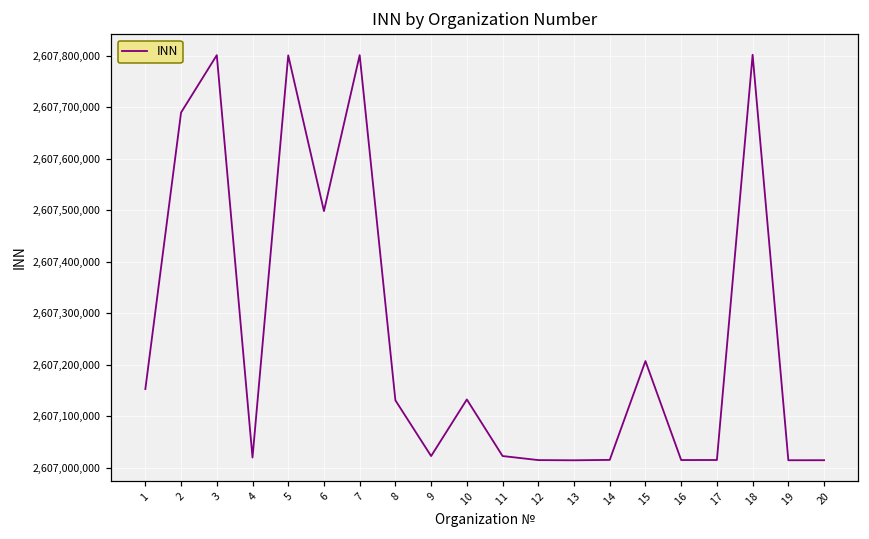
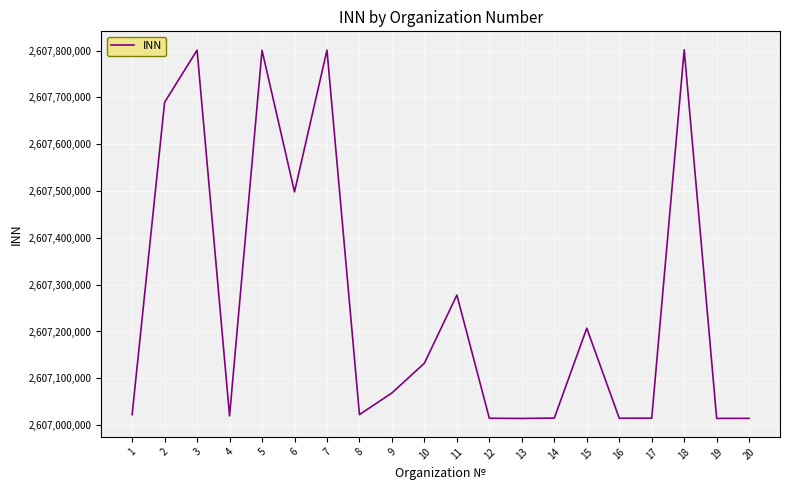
  {
-   "1": "2,607,150,000",
+   "1": "2,607,020,000",
    "2": "2,607,690,000",
    "3": "2,607,800,000",
    "4": "2,607,020,000",
    "5": "2,607,800,000",
    "6": "2,607,500,000",
    "7": "2,607,800,000",
-   "8": "2,607,130,000",
-   "9": "2,607,020,000",
+   "8": "2,607,020,000",
+   "9": "2,607,070,000",
    "10": "2,607,130,000",
-   "11": "2,607,020,000",
+   "11": "2,607,280,000",
    "12": "2,607,010,000",
    "13": "2,607,010,000",
    "14": "2,607,020,000",
    "15": "2,607,210,000",
    "16": "2,607,010,000",
    "17": "2,607,010,000",
    "18": "2,607,800,000",
    "19": "2,607,010,000",
    "20": "2,607,010,000"
  }
